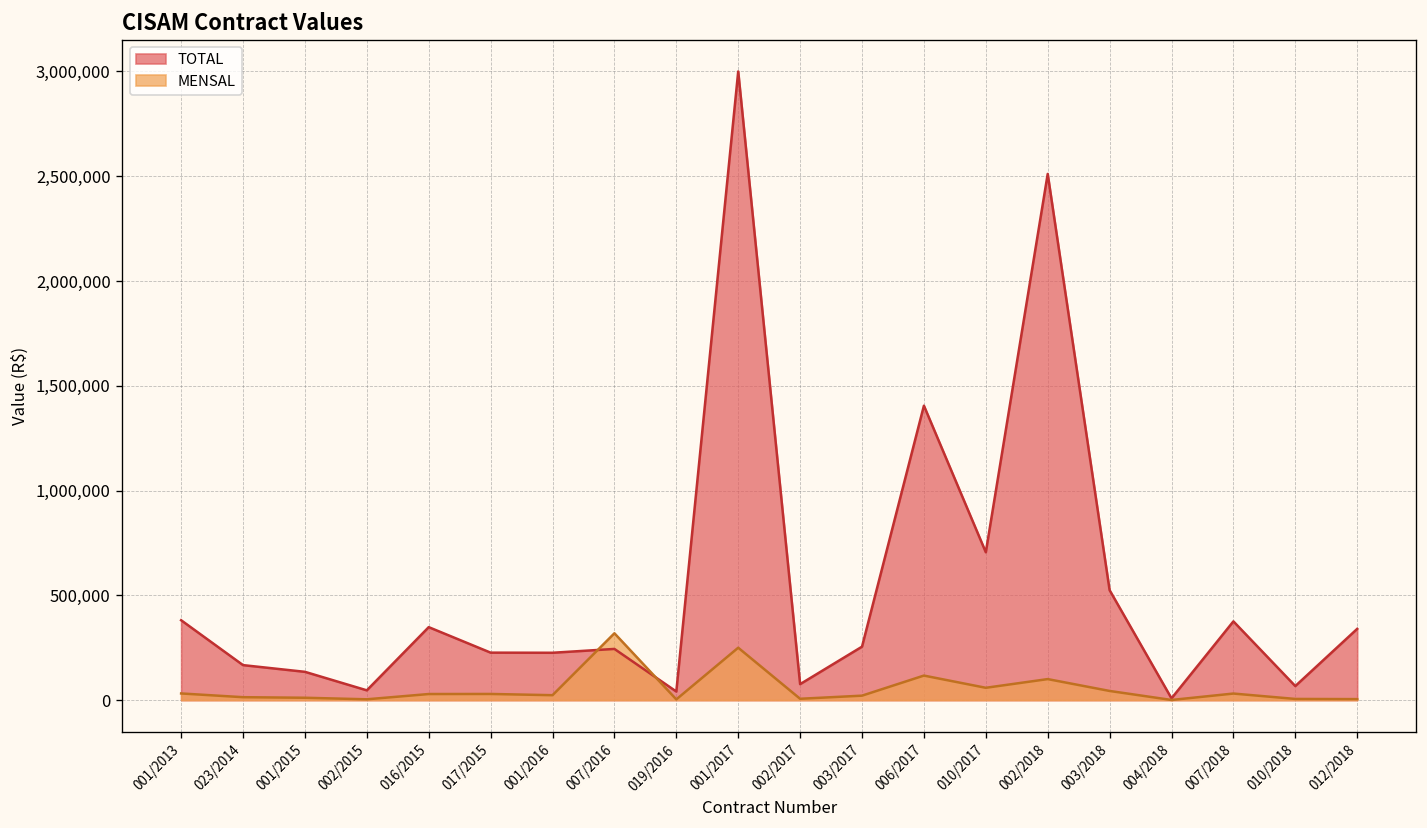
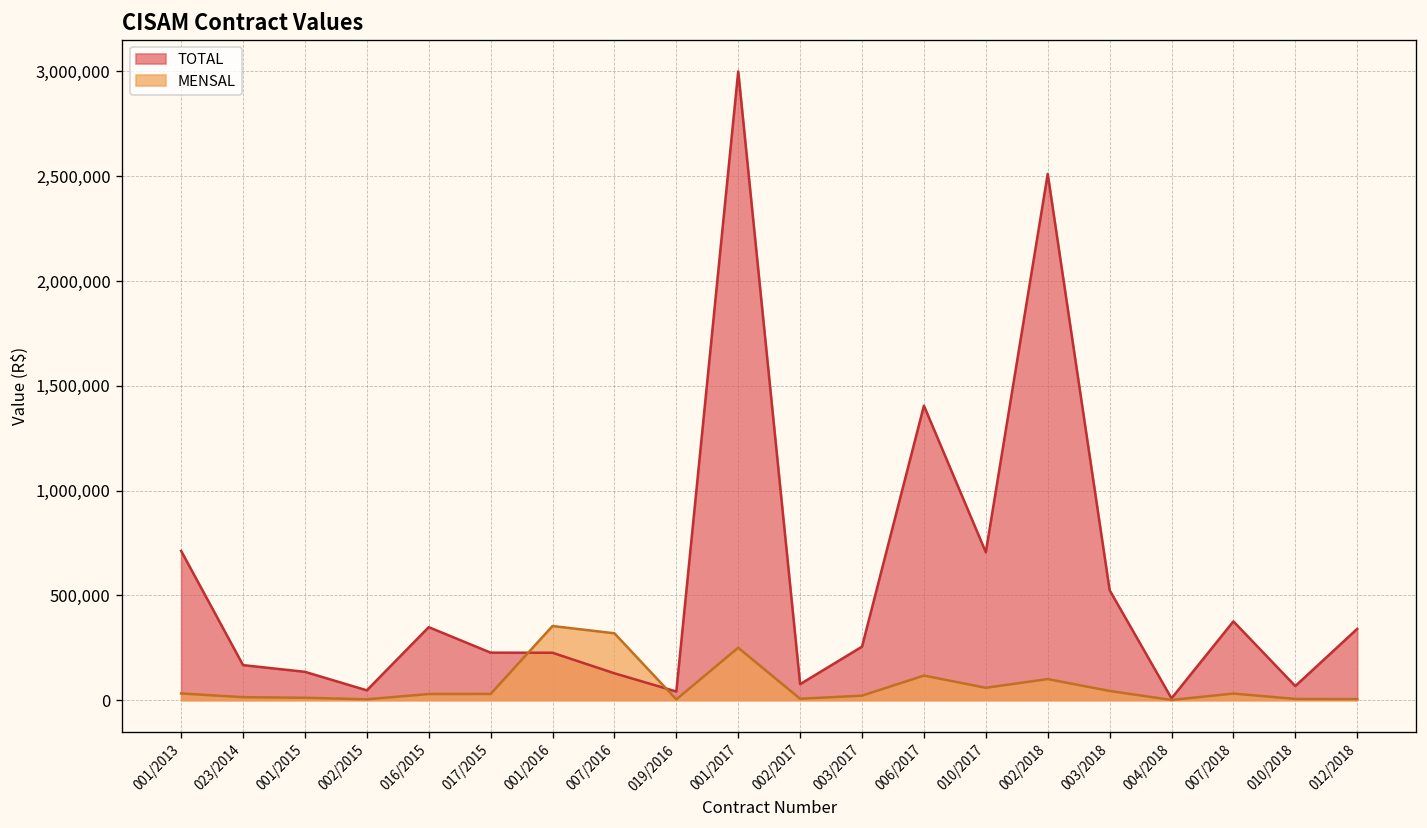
  {
    "TOTAL": {
-     "001/2013": "380,000",
+     "001/2013": "710,000",
      "023/2014": "170,000",
      "001/2015": "140,000",
      "002/2015": "50,000",
      "016/2015": "350,000",
      "017/2015": "230,000",
      "001/2016": "230,000",
-     "007/2016": "240,000",
+     "007/2016": "130,000",
      "019/2016": "40,000",
      "001/2017": "3,000,000",
      "002/2017": "80,000",
      "003/2017": "260,000",
      "006/2017": "1,400,000",
      "010/2017": "710,000",
      "002/2018": "2,510,000",
      "003/2018": "520,000",
      "007/2018": "380,000",
      "010/2018": "70,000",
      "012/2018": "340,000"
    },
    "MENSAL": {
      "001/2013": "30,000",
      "023/2014": "10,000",
      "001/2015": "10,000",
      "002/2015": "0",
      "016/2015": "30,000",
      "017/2015": "30,000",
-     "001/2016": "20,000",
+     "001/2016": "350,000",
      "007/2016": "320,000",
      "019/2016": "0",
      "001/2017": "250,000",
      "002/2017": "10,000",
      "003/2017": "20,000",
      "006/2017": "120,000",
      "010/2017": "60,000",
      "002/2018": "100,000",
      "003/2018": "40,000",
      "007/2018": "30,000",
      "010/2018": "10,000",
      "012/2018": "0"
    }
  }
